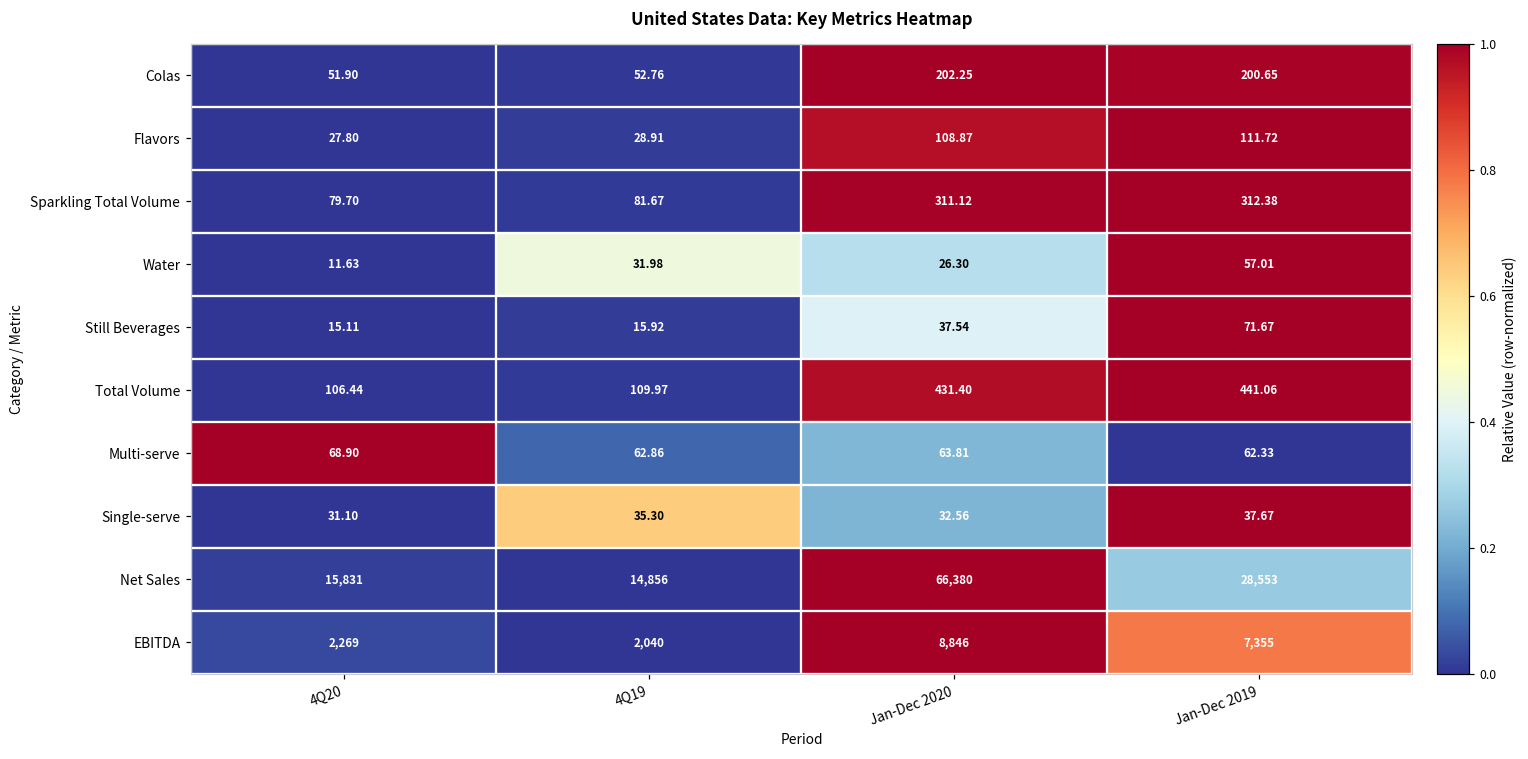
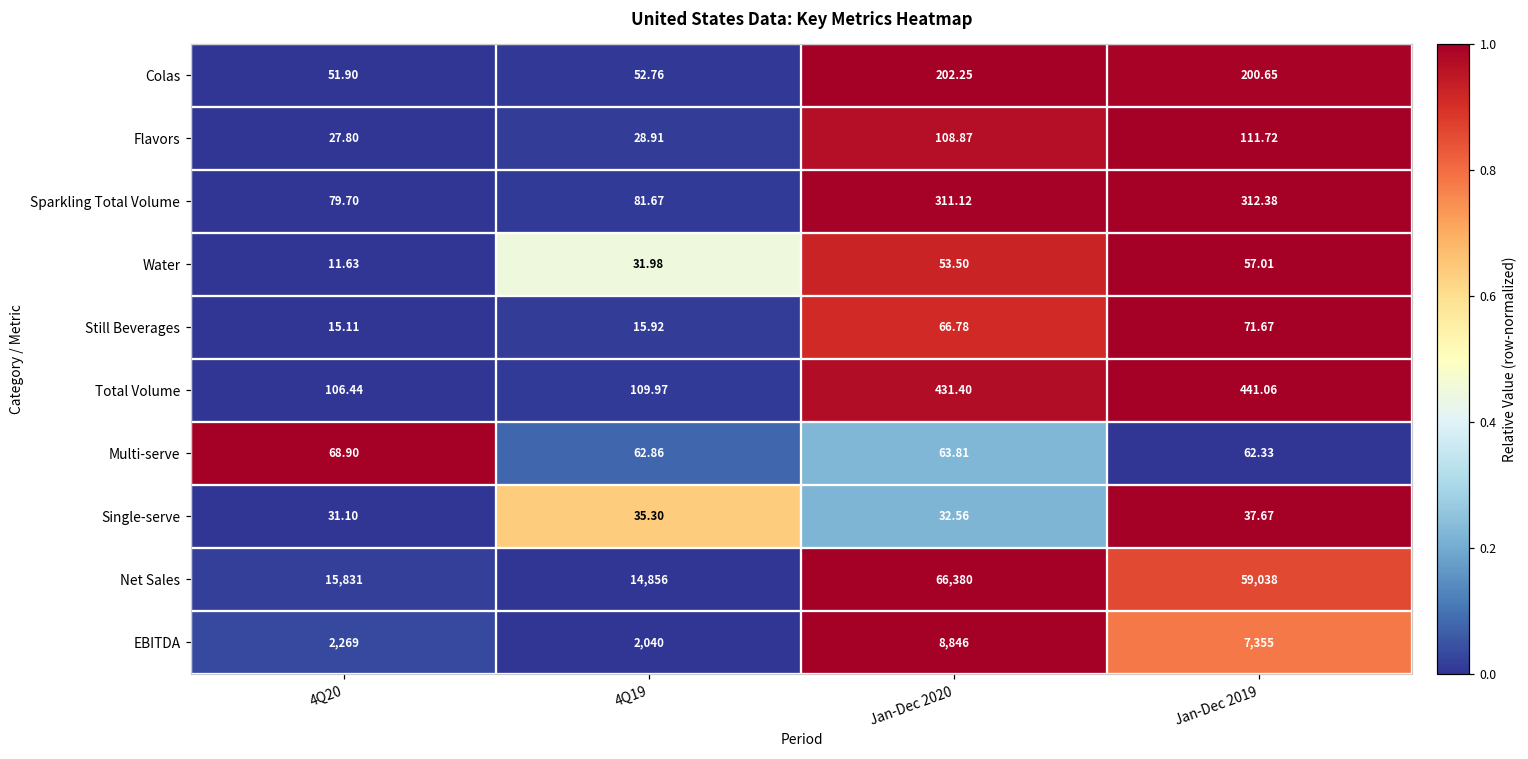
  {
    "Colas": {
      "4Q20": "51.90",
      "4Q19": "52.76",
      "Jan-Dec 2020": "202.25",
      "Jan-Dec 2019": "200.65"
    },
    "Flavors": {
      "4Q20": "27.80",
      "4Q19": "28.91",
      "Jan-Dec 2020": "108.87",
      "Jan-Dec 2019": "111.72"
    },
    "Sparkling Total Volume": {
      "4Q20": "79.70",
      "4Q19": "81.67",
      "Jan-Dec 2020": "311.12",
      "Jan-Dec 2019": "312.38"
    },
    "Water": {
      "4Q20": "11.63",
      "4Q19": "31.98",
-     "Jan-Dec 2020": "26.30",
+     "Jan-Dec 2020": "53.50",
      "Jan-Dec 2019": "57.01"
    },
    "Still Beverages": {
      "4Q20": "15.11",
      "4Q19": "15.92",
-     "Jan-Dec 2020": "37.54",
+     "Jan-Dec 2020": "66.78",
      "Jan-Dec 2019": "71.67"
    },
    "Total Volume": {
      "4Q20": "106.44",
      "4Q19": "109.97",
      "Jan-Dec 2020": "431.40",
      "Jan-Dec 2019": "441.06"
    },
    "Multi-serve": {
      "4Q20": "68.90",
      "4Q19": "62.86",
      "Jan-Dec 2020": "63.81",
      "Jan-Dec 2019": "62.33"
    },
    "Single-serve": {
      "4Q20": "31.10",
      "4Q19": "35.30",
      "Jan-Dec 2020": "32.56",
      "Jan-Dec 2019": "37.67"
    },
    "Net Sales": {
      "4Q20": "15,831",
      "4Q19": "14,856",
      "Jan-Dec 2020": "66,380",
-     "Jan-Dec 2019": "28,553"
+     "Jan-Dec 2019": "59,038"
    },
    "EBITDA": {
      "4Q20": "2,269",
      "4Q19": "2,040",
      "Jan-Dec 2020": "8,846",
      "Jan-Dec 2019": "7,355"
    }
  }
